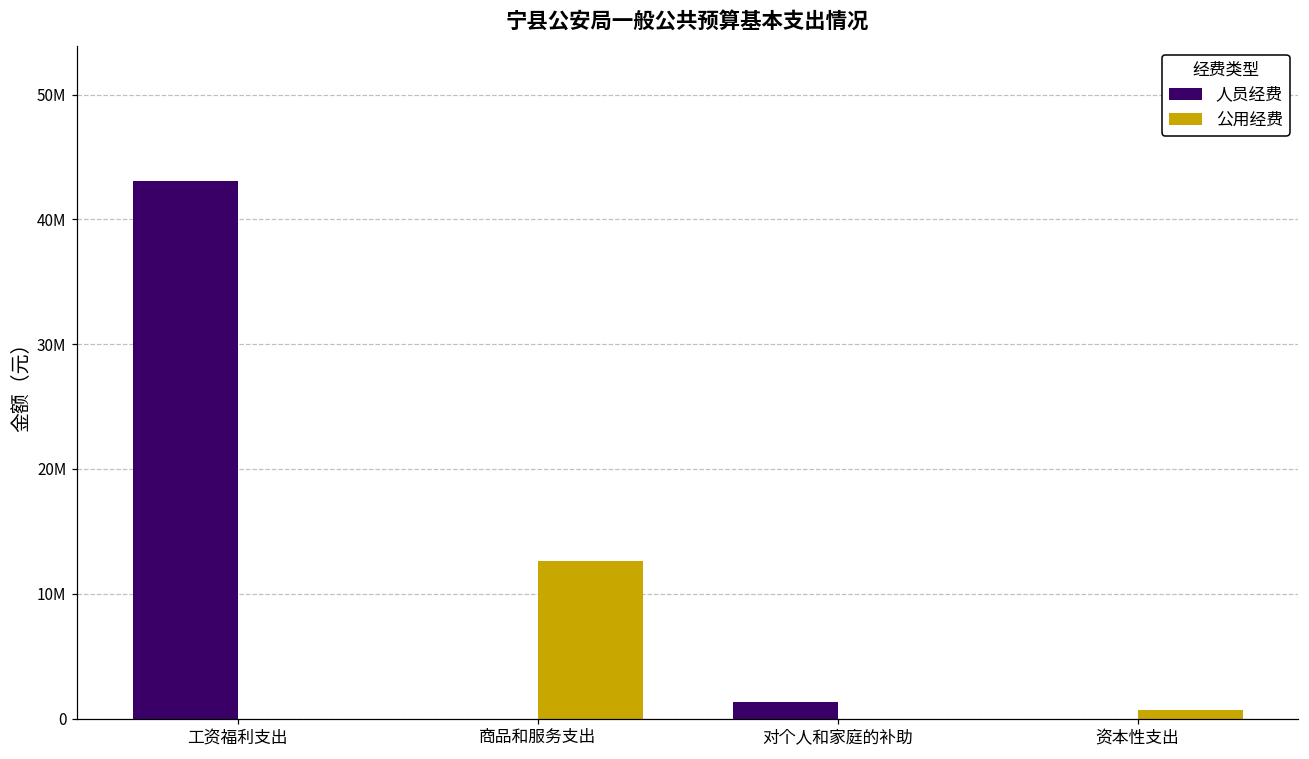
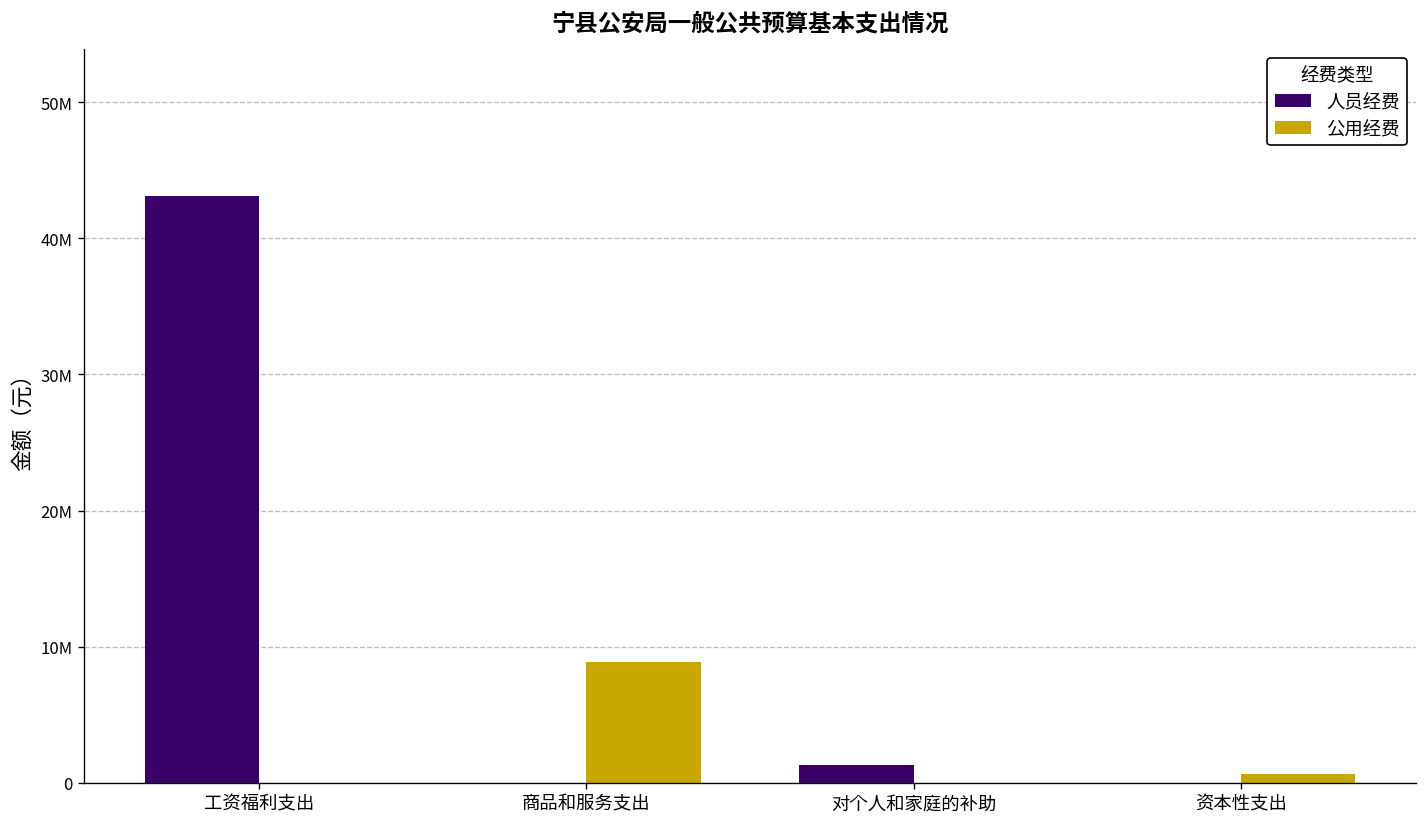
  {
    "人员经费": {
      "工资福利支出": 43100000,
      "商品和服务支出": 0,
      "对个人和家庭的补助": 1300000,
      "资本性支出": 0
    },
    "公用经费": {
      "工资福利支出": 0,
-     "商品和服务支出": 12600000,
+     "商品和服务支出": 8900000,
      "对个人和家庭的补助": 0,
      "资本性支出": 700000
    }
  }
